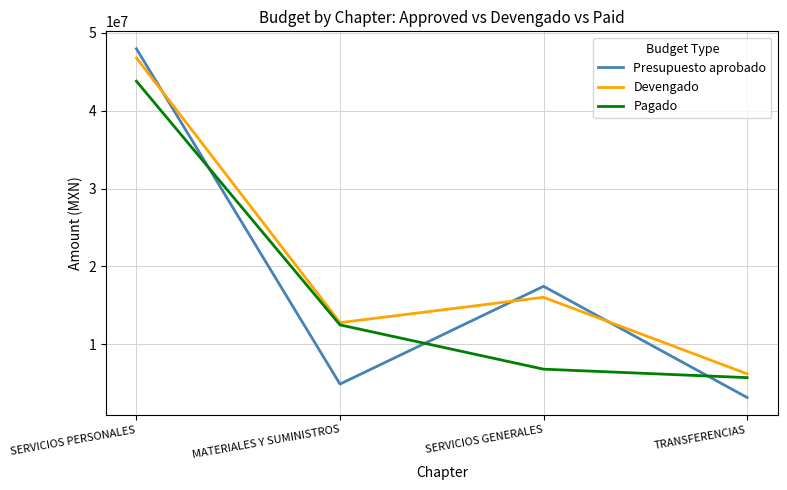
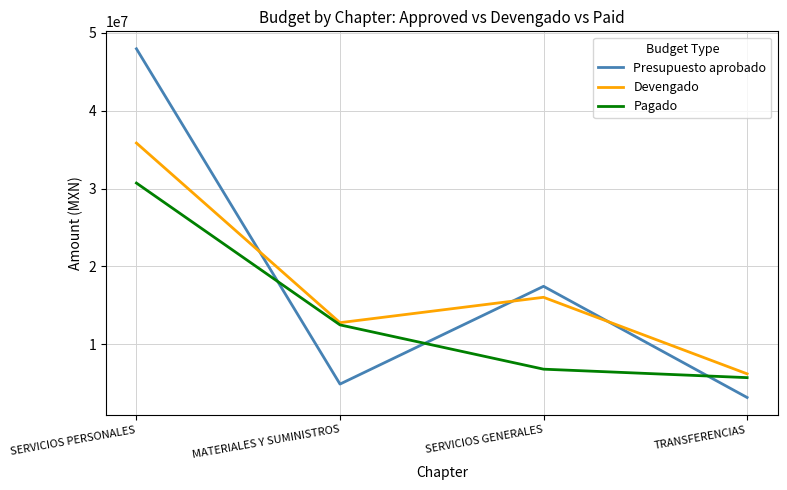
  {
    "Presupuesto aprobado": {
      "SERVICIOS PERSONALES": 48000000,
      "MATERIALES Y SUMINISTROS": 5000000,
      "SERVICIOS GENERALES": 17000000,
      "TRANSFERENCIAS": 3000000
    },
    "Devengado": {
-     "SERVICIOS PERSONALES": 47000000,
+     "SERVICIOS PERSONALES": 36000000,
      "SERVICIOS GENERALES": 16000000,
      "TRANSFERENCIAS": 6000000
    },
    "Pagado": {
-     "SERVICIOS PERSONALES": 44000000,
+     "SERVICIOS PERSONALES": 31000000,
      "SERVICIOS GENERALES": 7000000,
      "TRANSFERENCIAS": 6000000
    }
  }
